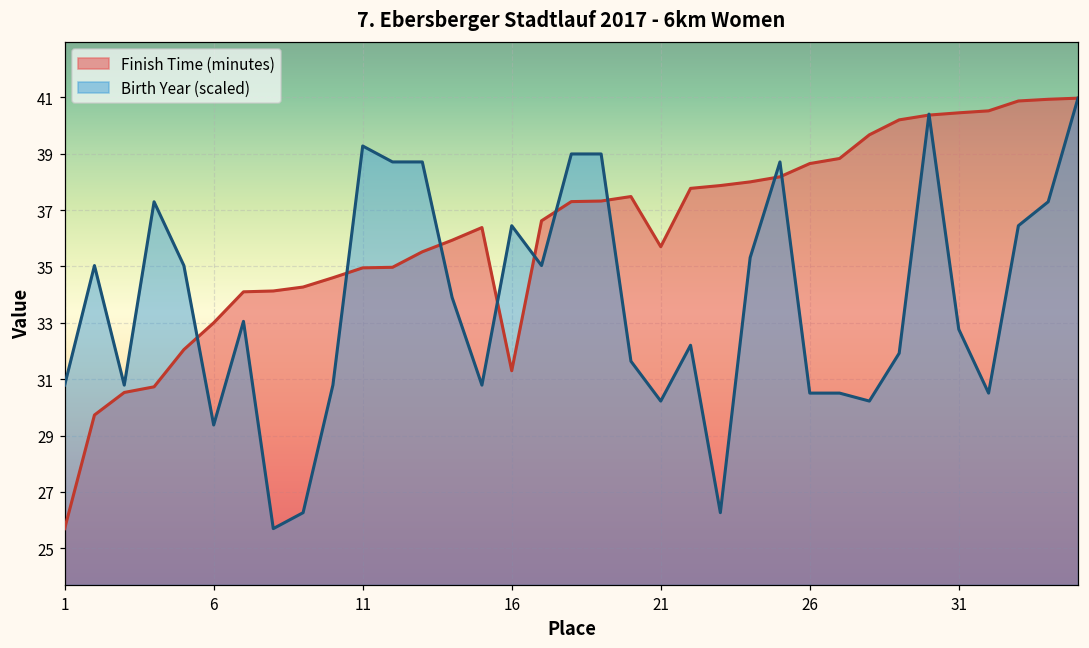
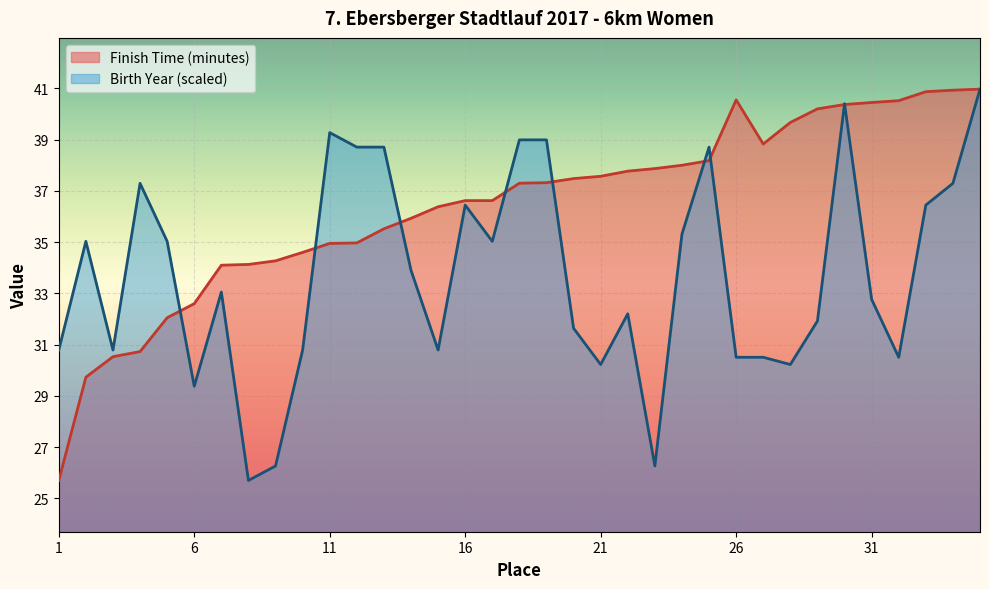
  {
    "Finish Time (minutes)": {
      "1": 25.7,
-     "6": 33.0,
+     "6": 32.6,
      "11": 35.0,
-     "16": 31.3,
-     "21": 35.7,
-     "26": 38.7,
+     "16": 36.6,
+     "21": 37.6,
+     "26": 40.6,
      "31": 40.5
    },
    "Birth Year (scaled)": {
      "1": 30.8,
      "6": 29.4,
      "11": 39.3,
      "16": 36.4,
      "21": 30.2,
      "26": 30.5,
      "31": 32.8
    }
  }
